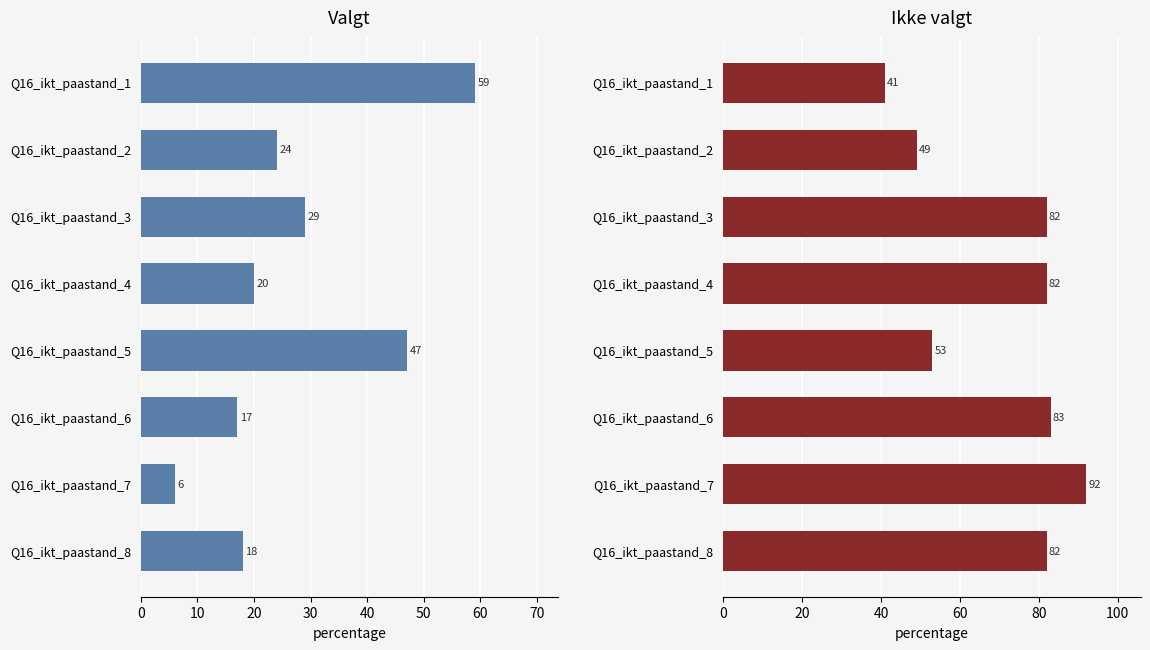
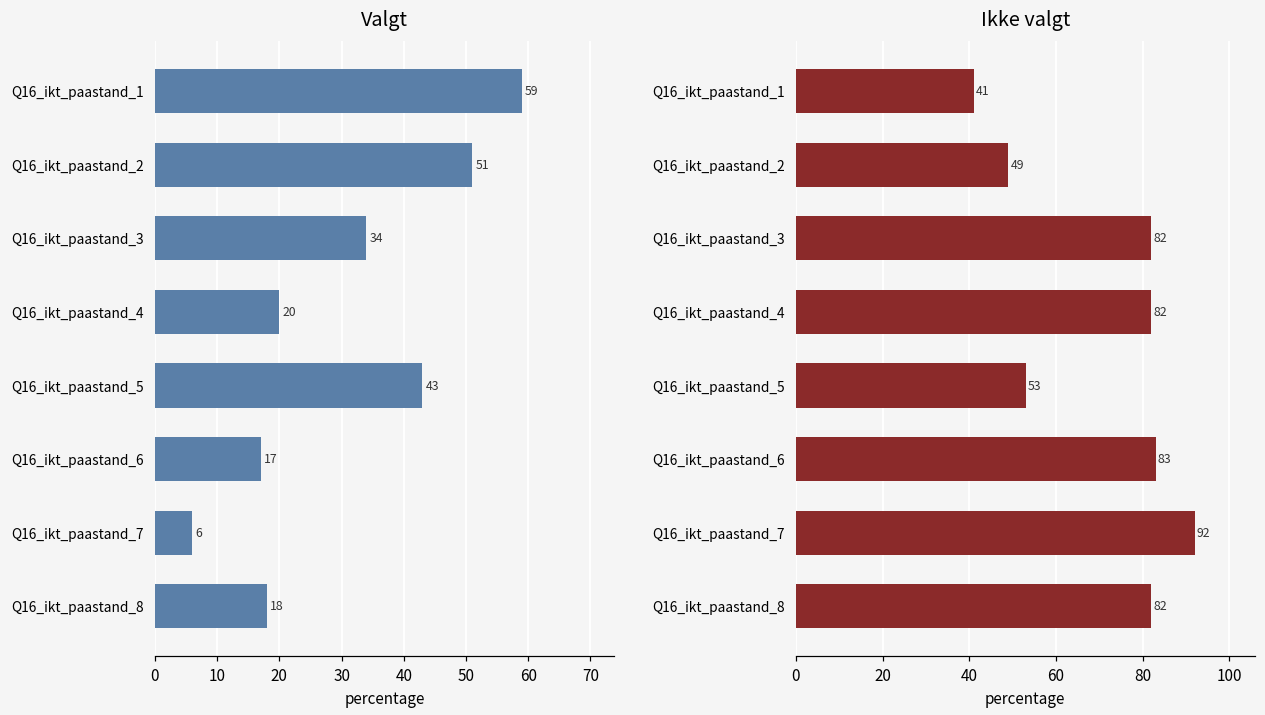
  {
    "Valgt": {
      "Q16_ikt_paastand_1": 59,
-     "Q16_ikt_paastand_2": 24,
-     "Q16_ikt_paastand_3": 29,
+     "Q16_ikt_paastand_2": 51,
+     "Q16_ikt_paastand_3": 34,
      "Q16_ikt_paastand_4": 20,
-     "Q16_ikt_paastand_5": 47,
+     "Q16_ikt_paastand_5": 43,
      "Q16_ikt_paastand_6": 17,
      "Q16_ikt_paastand_7": 6,
      "Q16_ikt_paastand_8": 18
    },
    "Ikke valgt": {
      "Q16_ikt_paastand_1": 41,
      "Q16_ikt_paastand_2": 49,
      "Q16_ikt_paastand_3": 82,
      "Q16_ikt_paastand_4": 82,
      "Q16_ikt_paastand_5": 53,
      "Q16_ikt_paastand_6": 83,
      "Q16_ikt_paastand_7": 92,
      "Q16_ikt_paastand_8": 82
    }
  }
